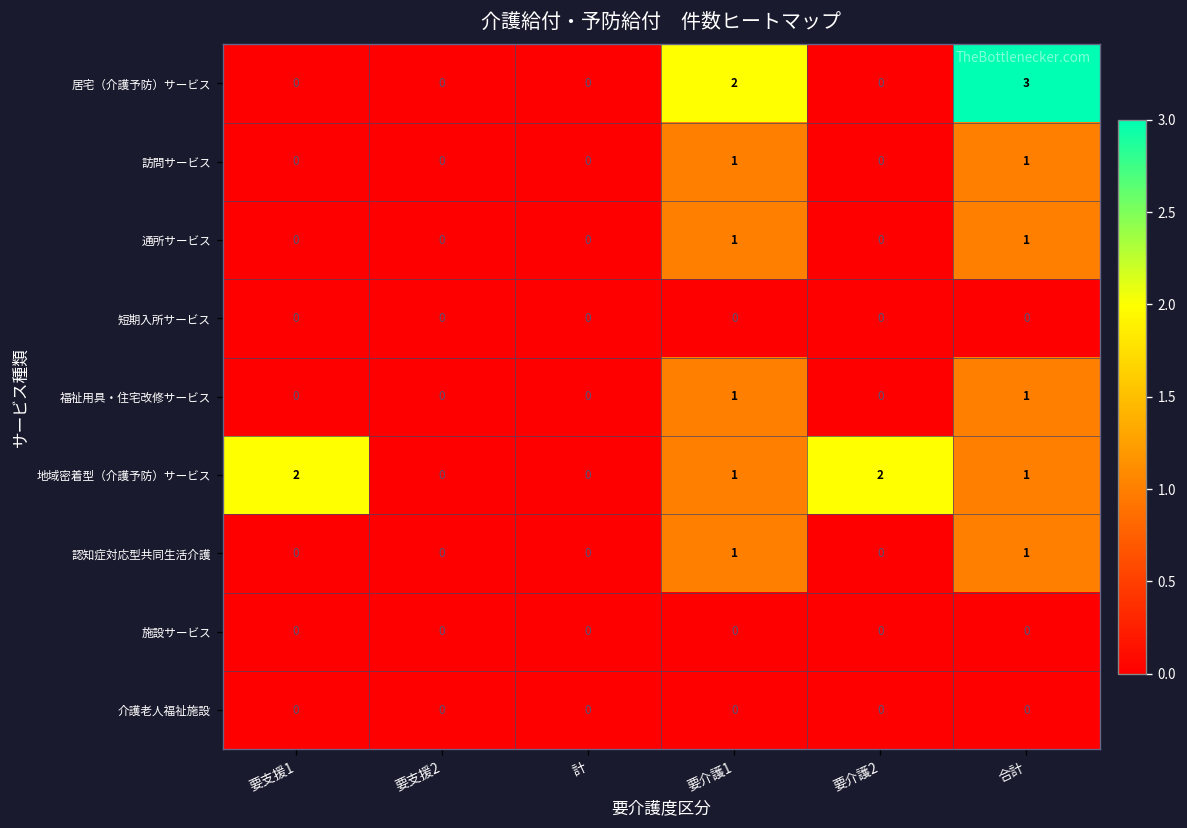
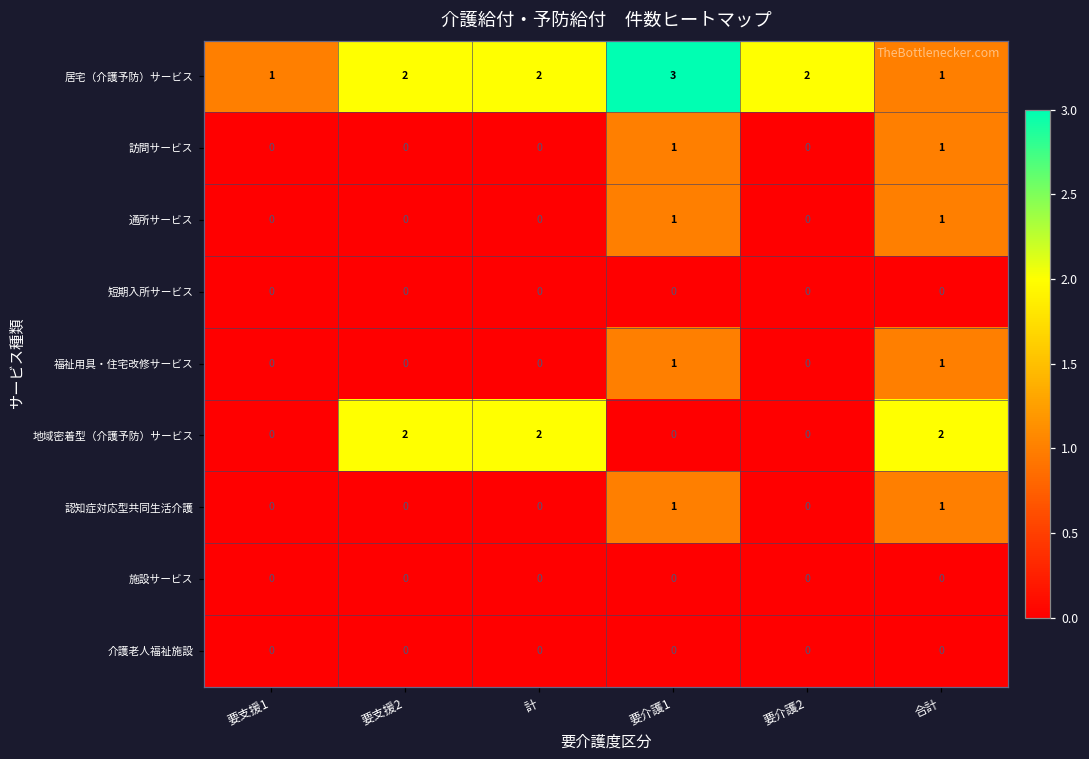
  {
    "居宅（介護予防）サービス": {
-     "要支援1": 0,
-     "要支援2": 0,
-     "計": 0,
-     "要介護1": 2,
-     "要介護2": 0,
-     "合計": 3
+     "要支援1": 1,
+     "要支援2": 2,
+     "計": 2,
+     "要介護1": 3,
+     "要介護2": 2,
+     "合計": 1
    },
    "訪問サービス": {
      "要支援1": 0,
      "要支援2": 0,
      "計": 0,
      "要介護1": 1,
      "要介護2": 0,
      "合計": 1
    },
    "通所サービス": {
      "要支援1": 0,
      "要支援2": 0,
      "計": 0,
      "要介護1": 1,
      "要介護2": 0,
      "合計": 1
    },
    "短期入所サービス": {
      "要支援1": 0,
      "要支援2": 0,
      "計": 0,
      "要介護1": 0,
      "要介護2": 0,
      "合計": 0
    },
    "福祉用具・住宅改修サービス": {
      "要支援1": 0,
      "要支援2": 0,
      "計": 0,
      "要介護1": 1,
      "要介護2": 0,
      "合計": 1
    },
    "地域密着型（介護予防）サービス": {
-     "要支援1": 2,
-     "要支援2": 0,
-     "計": 0,
-     "要介護1": 1,
-     "要介護2": 2,
-     "合計": 1
+     "要支援1": 0,
+     "要支援2": 2,
+     "計": 2,
+     "要介護1": 0,
+     "要介護2": 0,
+     "合計": 2
    },
    "認知症対応型共同生活介護": {
      "要支援1": 0,
      "要支援2": 0,
      "計": 0,
      "要介護1": 1,
      "要介護2": 0,
      "合計": 1
    },
    "施設サービス": {
      "要支援1": 0,
      "要支援2": 0,
      "計": 0,
      "要介護1": 0,
      "要介護2": 0,
      "合計": 0
    },
    "介護老人福祉施設": {
      "要支援1": 0,
      "要支援2": 0,
      "計": 0,
      "要介護1": 0,
      "要介護2": 0,
      "合計": 0
    }
  }
